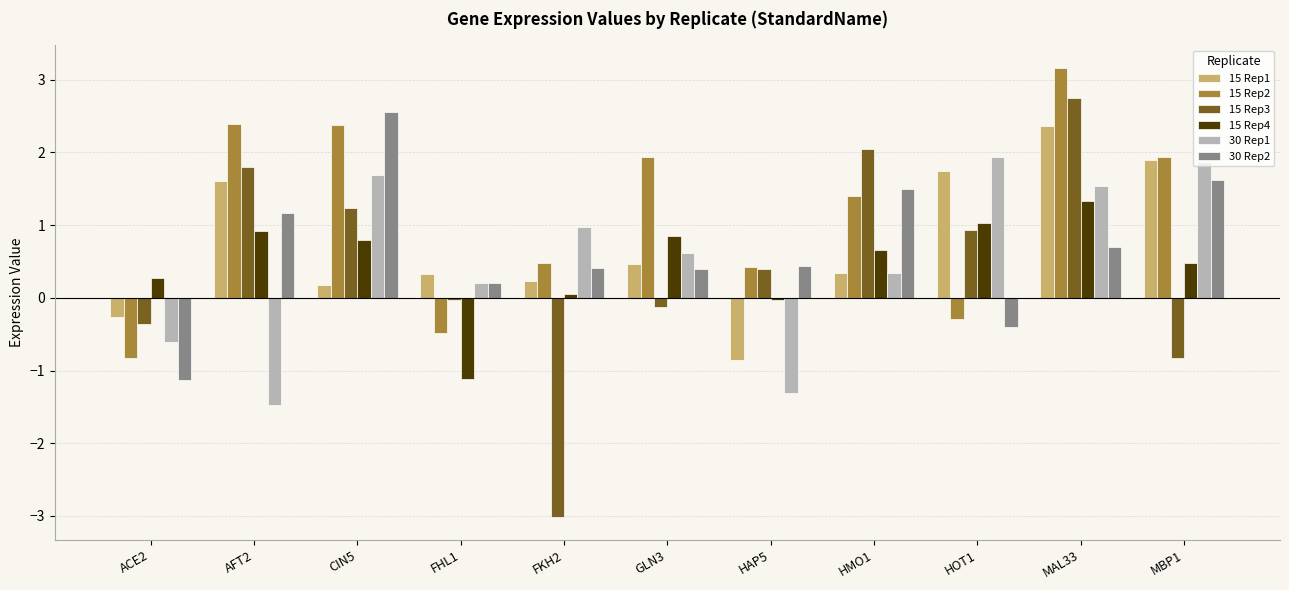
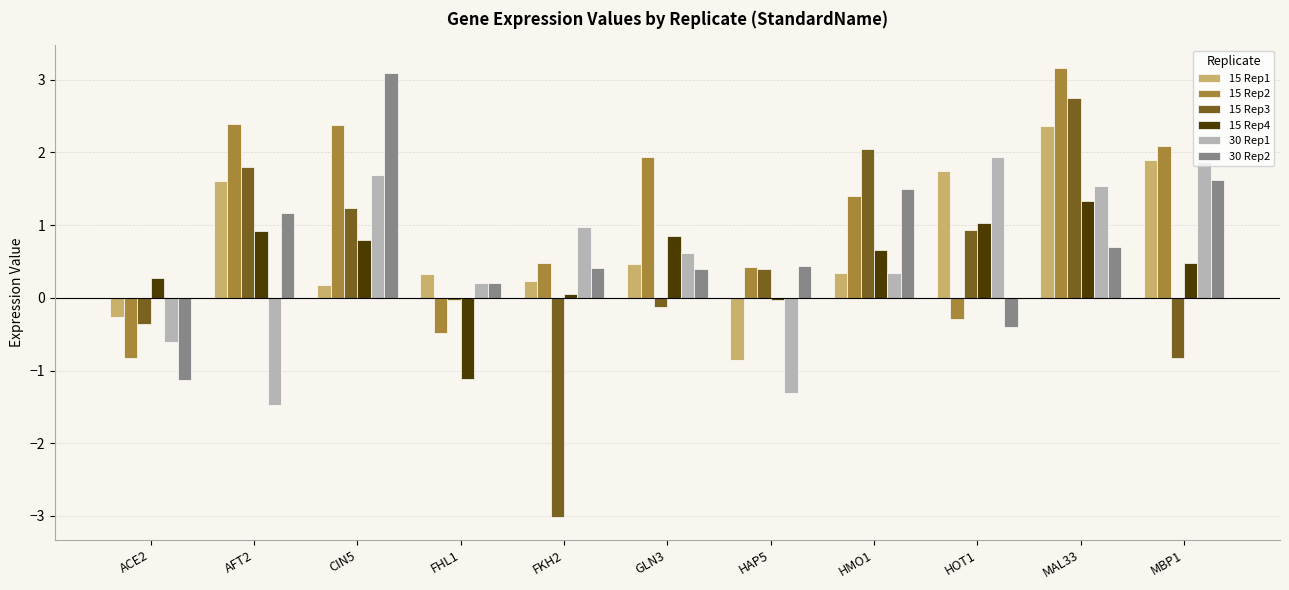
  {
    "15 Rep1": {
      "ACE2": -0.3,
      "AFT2": 1.6,
      "CIN5": 0.2,
      "FHL1": 0.3,
      "FKH2": 0.2,
      "GLN3": 0.5,
      "HAP5": -0.8,
      "HMO1": 0.3,
      "HOT1": 1.8,
      "MAL33": 2.4,
      "MBP1": 1.9
    },
    "15 Rep2": {
      "ACE2": -0.8,
      "AFT2": 2.4,
      "CIN5": 2.4,
      "FHL1": -0.5,
      "FKH2": 0.5,
      "GLN3": 1.9,
      "HAP5": 0.4,
      "HMO1": 1.4,
      "HOT1": -0.3,
      "MAL33": 3.2,
-     "MBP1": 1.9
+     "MBP1": 2.1
    },
    "15 Rep3": {
      "ACE2": -0.4,
      "AFT2": 1.8,
      "CIN5": 1.2,
      "FKH2": -3.0,
      "GLN3": -0.1,
      "HAP5": 0.4,
      "HMO1": 2.0,
      "HOT1": 0.9,
      "MAL33": 2.8,
      "MBP1": -0.8
    },
    "15 Rep4": {
      "ACE2": 0.3,
      "AFT2": 0.9,
      "CIN5": 0.8,
      "FHL1": -1.1,
      "FKH2": 0.1,
      "GLN3": 0.9,
      "HMO1": 0.7,
      "HOT1": 1.0,
      "MAL33": 1.3,
      "MBP1": 0.5
    },
    "30 Rep1": {
      "ACE2": -0.6,
      "AFT2": -1.5,
      "CIN5": 1.7,
      "FHL1": 0.2,
      "FKH2": 1.0,
      "GLN3": 0.6,
      "HAP5": -1.3,
      "HMO1": 0.3,
      "HOT1": 1.9,
      "MAL33": 1.5
    },
    "30 Rep2": {
      "ACE2": -1.1,
      "AFT2": 1.2,
-     "CIN5": 2.6,
+     "CIN5": 3.1,
      "FHL1": 0.2,
      "FKH2": 0.4,
      "GLN3": 0.4,
      "HAP5": 0.4,
      "HMO1": 1.5,
      "HOT1": -0.4,
      "MAL33": 0.7,
      "MBP1": 1.6
    }
  }
